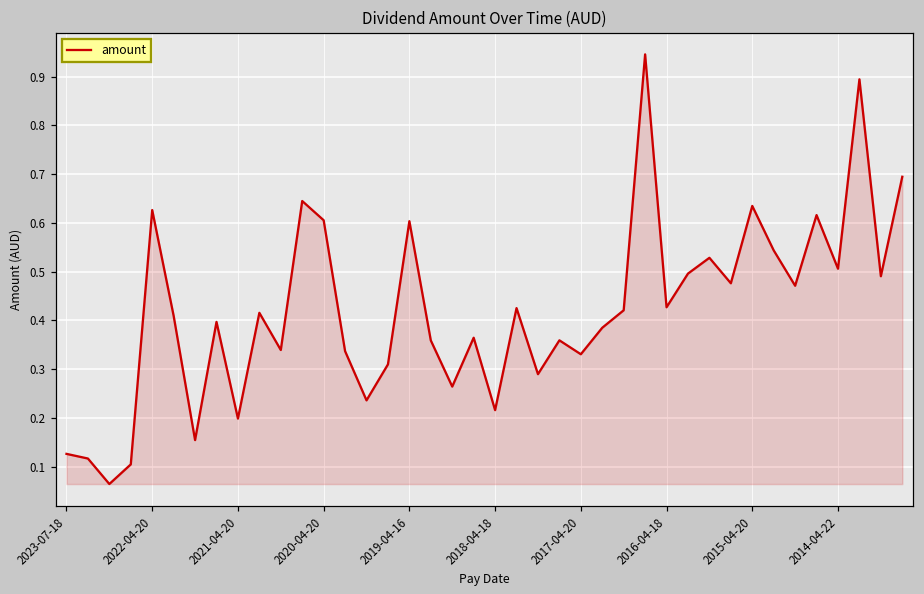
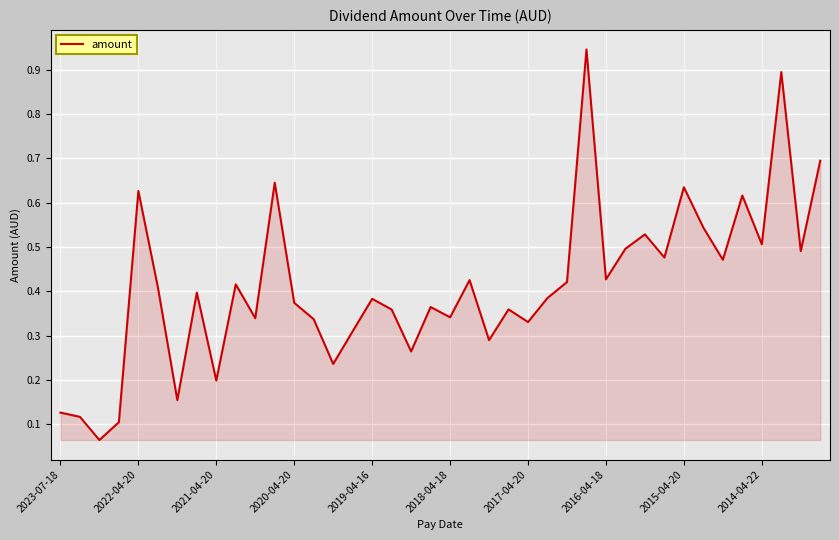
  {
    "2023-07-18": 0.13,
    "2022-04-20": 0.63,
    "2021-04-20": 0.20,
-   "2020-04-20": 0.61,
-   "2019-04-16": 0.60,
-   "2018-04-18": 0.22,
+   "2020-04-20": 0.37,
+   "2019-04-16": 0.38,
+   "2018-04-18": 0.34,
    "2017-04-20": 0.33,
    "2016-04-18": 0.43,
    "2015-04-20": 0.63,
    "2014-04-22": 0.51
  }
